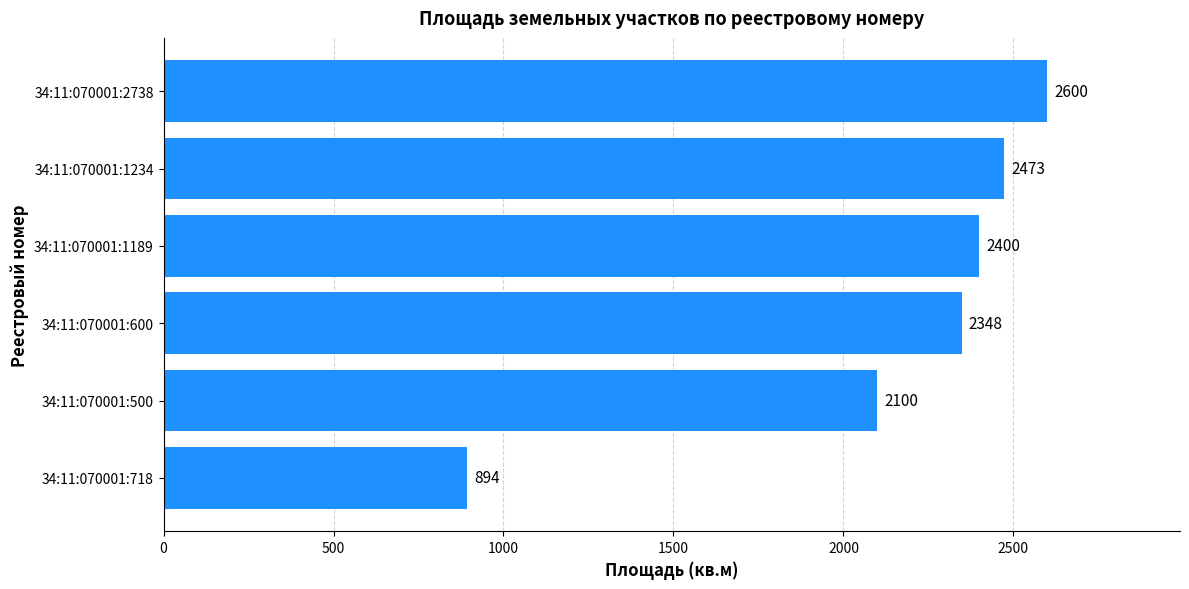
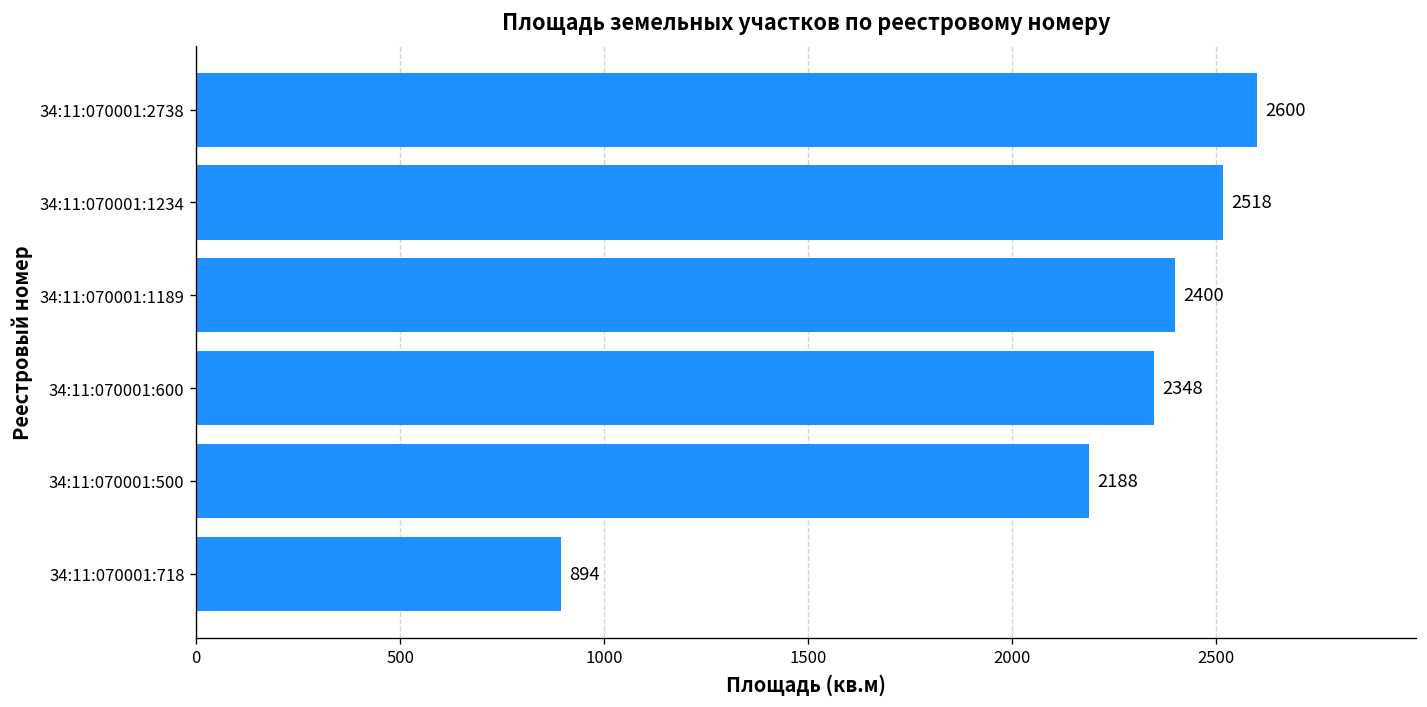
  {
    "34:11:070001:2738": 2600,
-   "34:11:070001:1234": 2473,
+   "34:11:070001:1234": 2518,
    "34:11:070001:1189": 2400,
    "34:11:070001:600": 2348,
-   "34:11:070001:500": 2100,
+   "34:11:070001:500": 2188,
    "34:11:070001:718": 894
  }
